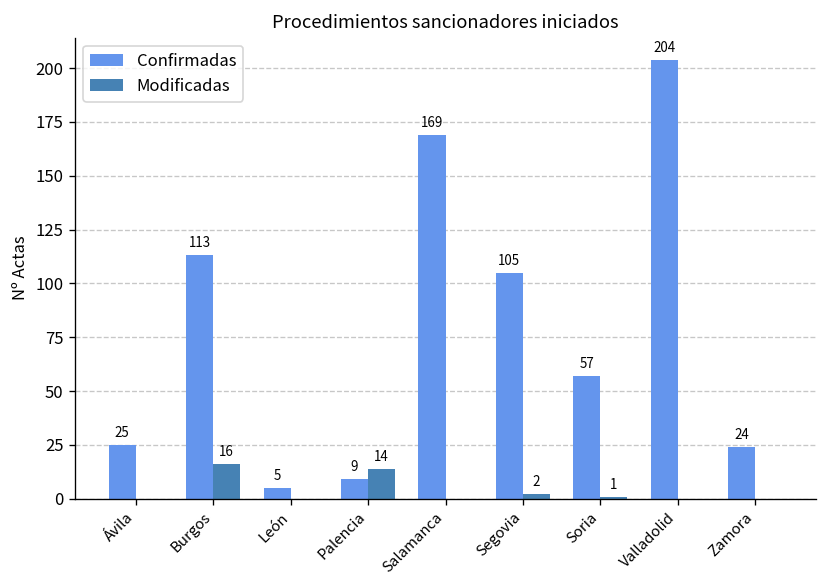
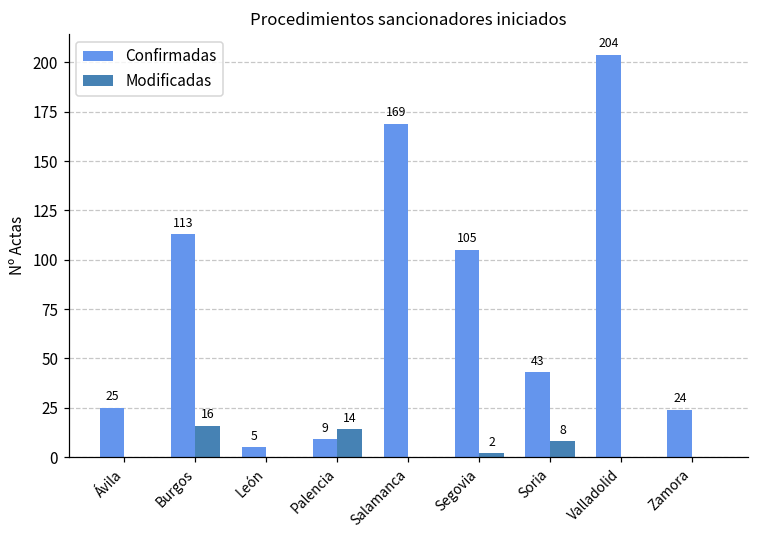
  {
    "Confirmadas": {
      "Ávila": 25,
      "Burgos": 113,
      "León": 5,
      "Palencia": 9,
      "Salamanca": 169,
      "Segovia": 105,
-     "Soria": 57,
+     "Soria": 43,
      "Valladolid": 204,
      "Zamora": 24
    },
    "Modificadas": {
      "Burgos": 16,
      "Palencia": 14,
      "Segovia": 2,
-     "Soria": 1
+     "Soria": 8
    }
  }
